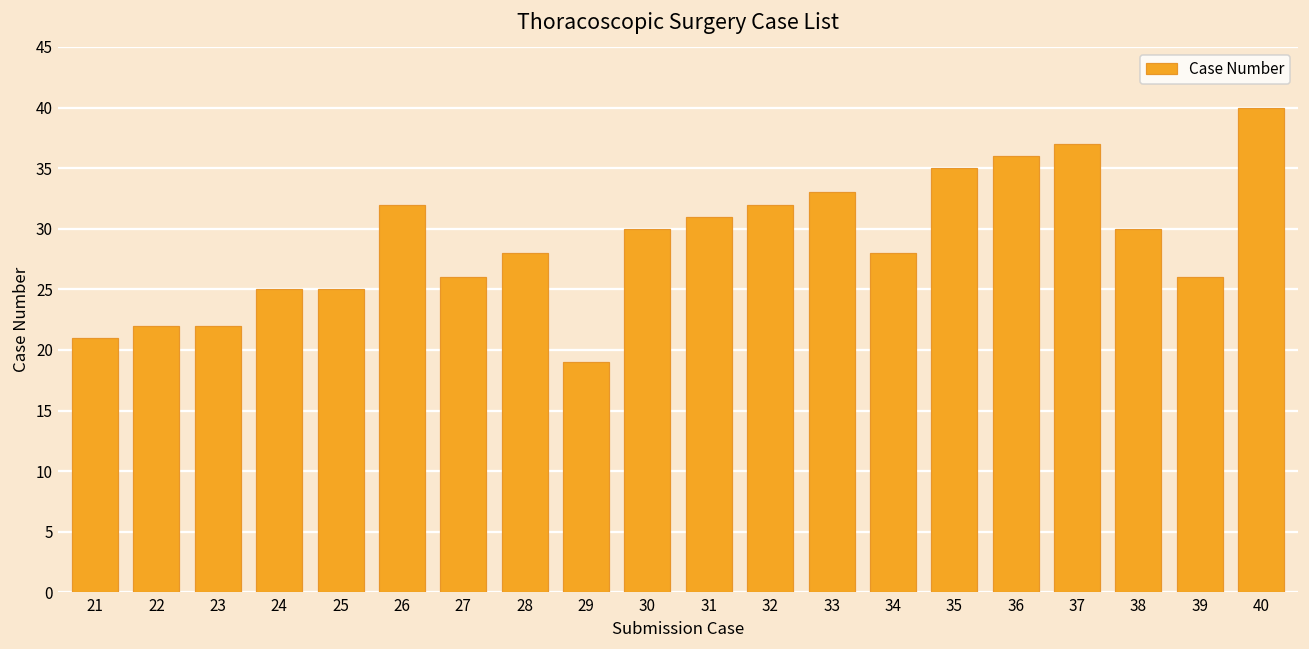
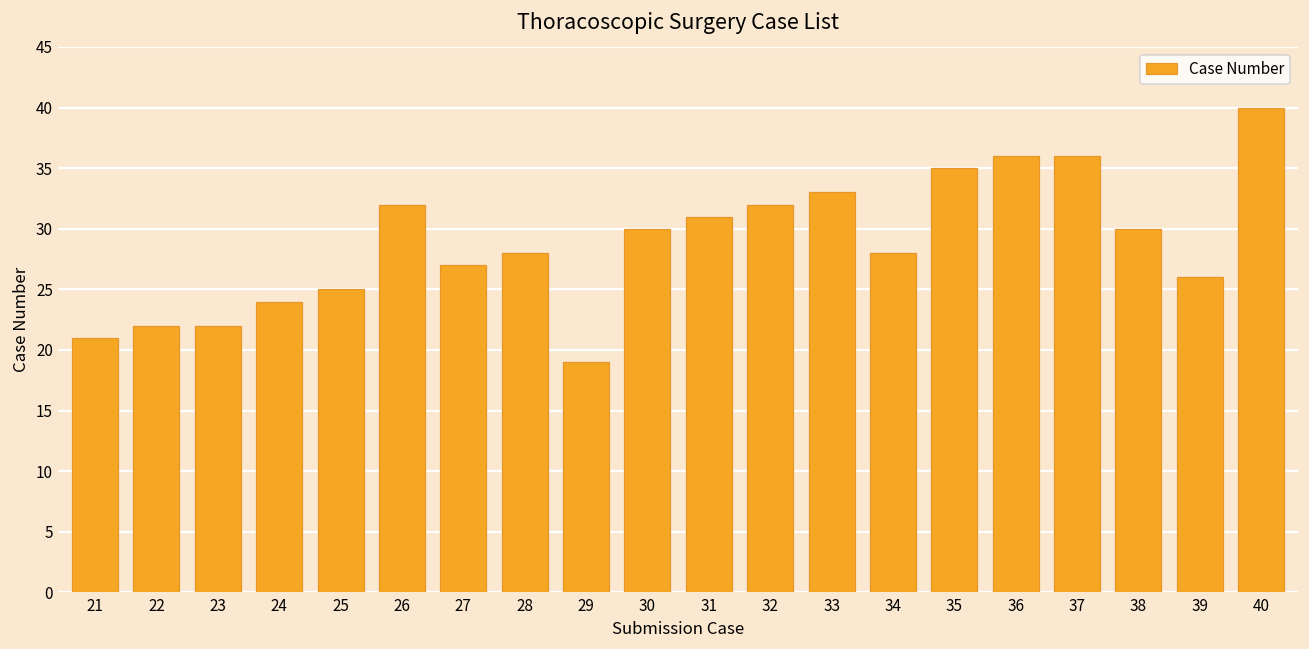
  {
    "21": 21,
    "22": 22,
    "23": 22,
-   "24": 25,
+   "24": 24,
    "25": 25,
    "26": 32,
-   "27": 26,
+   "27": 27,
    "28": 28,
    "29": 19,
    "30": 30,
    "31": 31,
    "32": 32,
    "33": 33,
    "34": 28,
    "35": 35,
    "36": 36,
-   "37": 37,
+   "37": 36,
    "38": 30,
    "39": 26,
    "40": 40
  }
